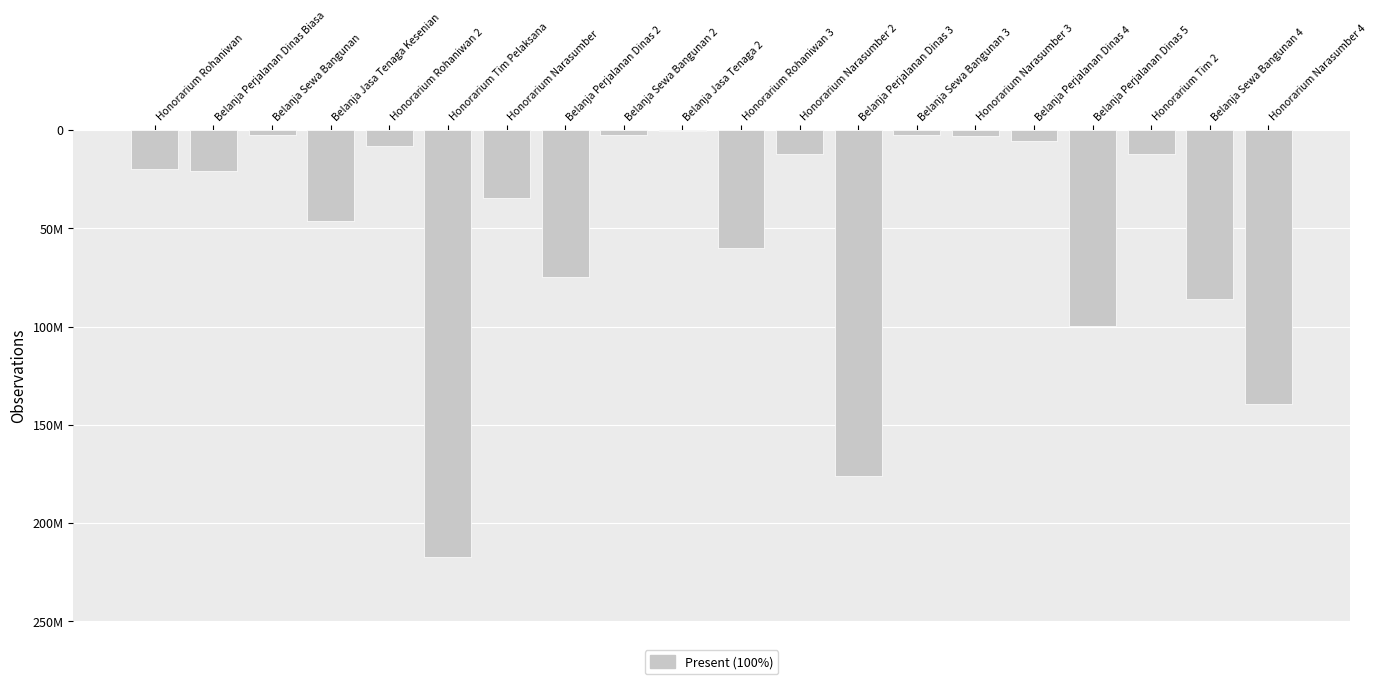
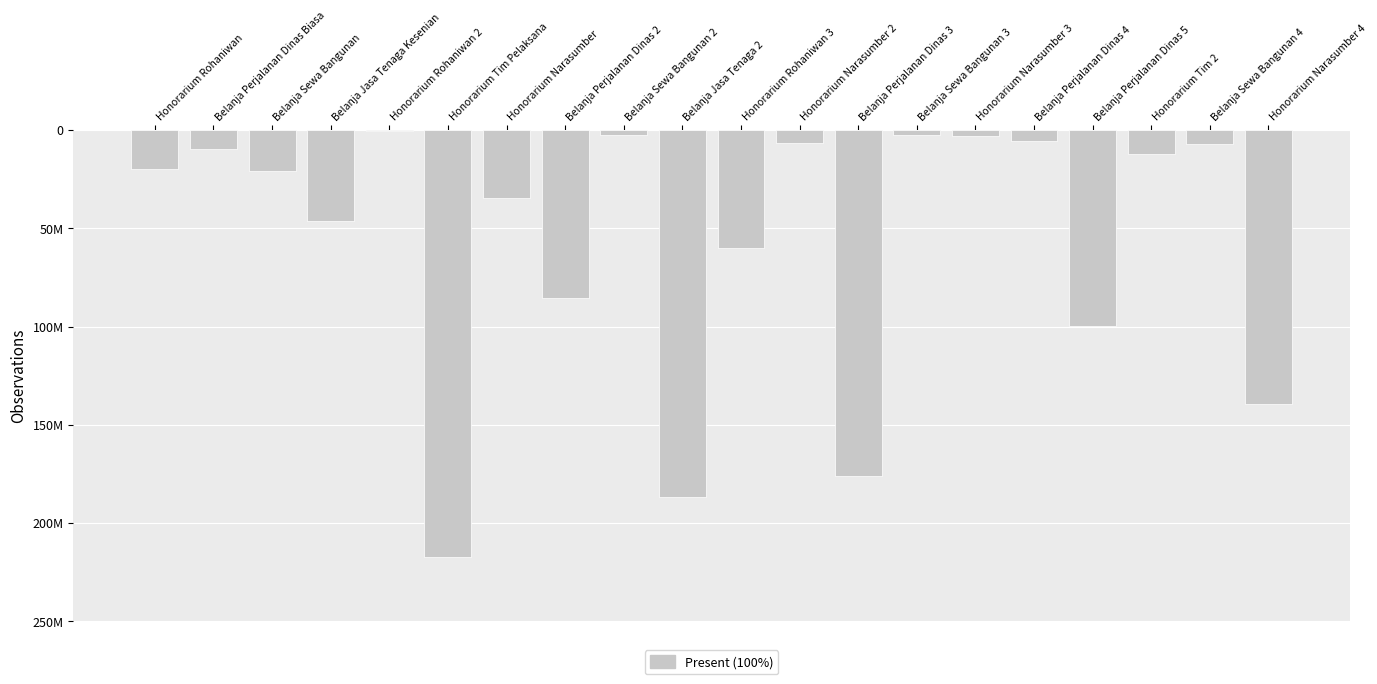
  {
    "Honorarium Rohaniwan": 20000000,
-   "Belanja Perjalanan Dinas Biasa": 21000000,
-   "Belanja Sewa Bangunan": 3000000,
+   "Belanja Perjalanan Dinas Biasa": 10000000,
+   "Belanja Sewa Bangunan": 21000000,
    "Belanja Jasa Tenaga Kesenian": 47000000,
-   "Honorarium Rohaniwan 2": 8000000,
+   "Honorarium Rohaniwan 2": 0,
    "Honorarium Tim Pelaksana": 217000000,
    "Honorarium Narasumber": 35000000,
-   "Belanja Perjalanan Dinas 2": 75000000,
+   "Belanja Perjalanan Dinas 2": 85000000,
    "Belanja Sewa Bangunan 2": 3000000,
-   "Belanja Jasa Tenaga 2": 0,
+   "Belanja Jasa Tenaga 2": 187000000,
    "Honorarium Rohaniwan 3": 60000000,
-   "Honorarium Narasumber 2": 12000000,
+   "Honorarium Narasumber 2": 6000000,
    "Belanja Perjalanan Dinas 3": 176000000,
    "Belanja Sewa Bangunan 3": 3000000,
    "Honorarium Narasumber 3": 3000000,
    "Belanja Perjalanan Dinas 4": 5000000,
    "Belanja Perjalanan Dinas 5": 100000000,
    "Honorarium Tim 2": 12000000,
-   "Belanja Sewa Bangunan 4": 86000000,
+   "Belanja Sewa Bangunan 4": 7000000,
    "Honorarium Narasumber 4": 139000000
  }
